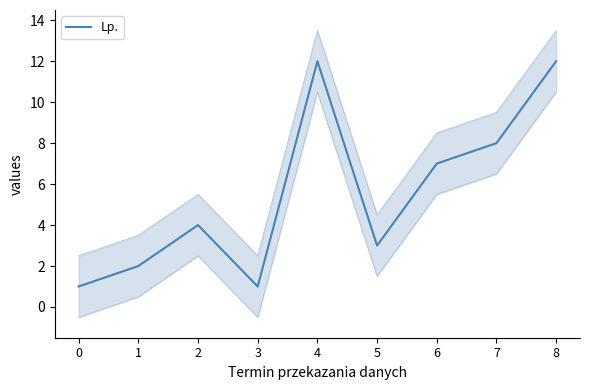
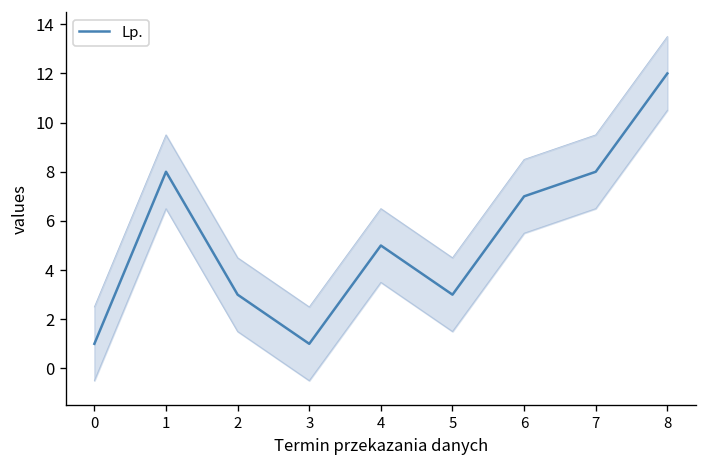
  {
    "Lp.": {
      "0": 1,
-     "1": 2,
-     "2": 4,
+     "1": 8,
+     "2": 3,
      "3": 1,
-     "4": 12,
+     "4": 5,
      "5": 3,
      "6": 7,
      "7": 8,
      "8": 12
    }
  }
